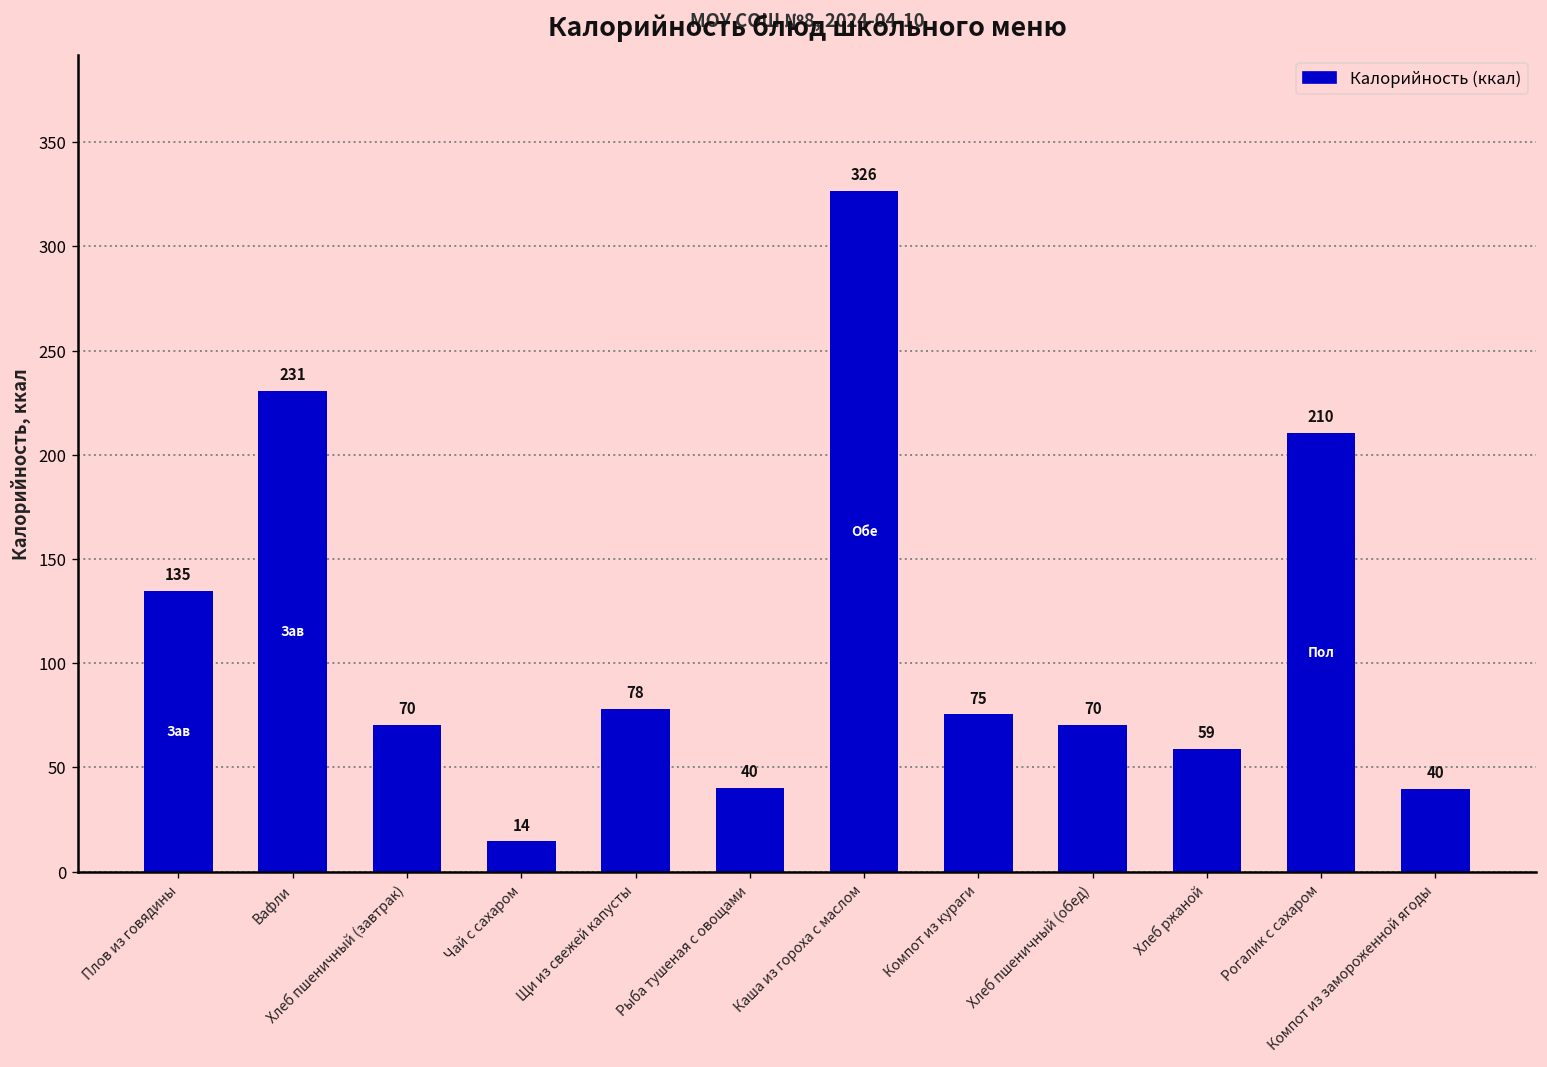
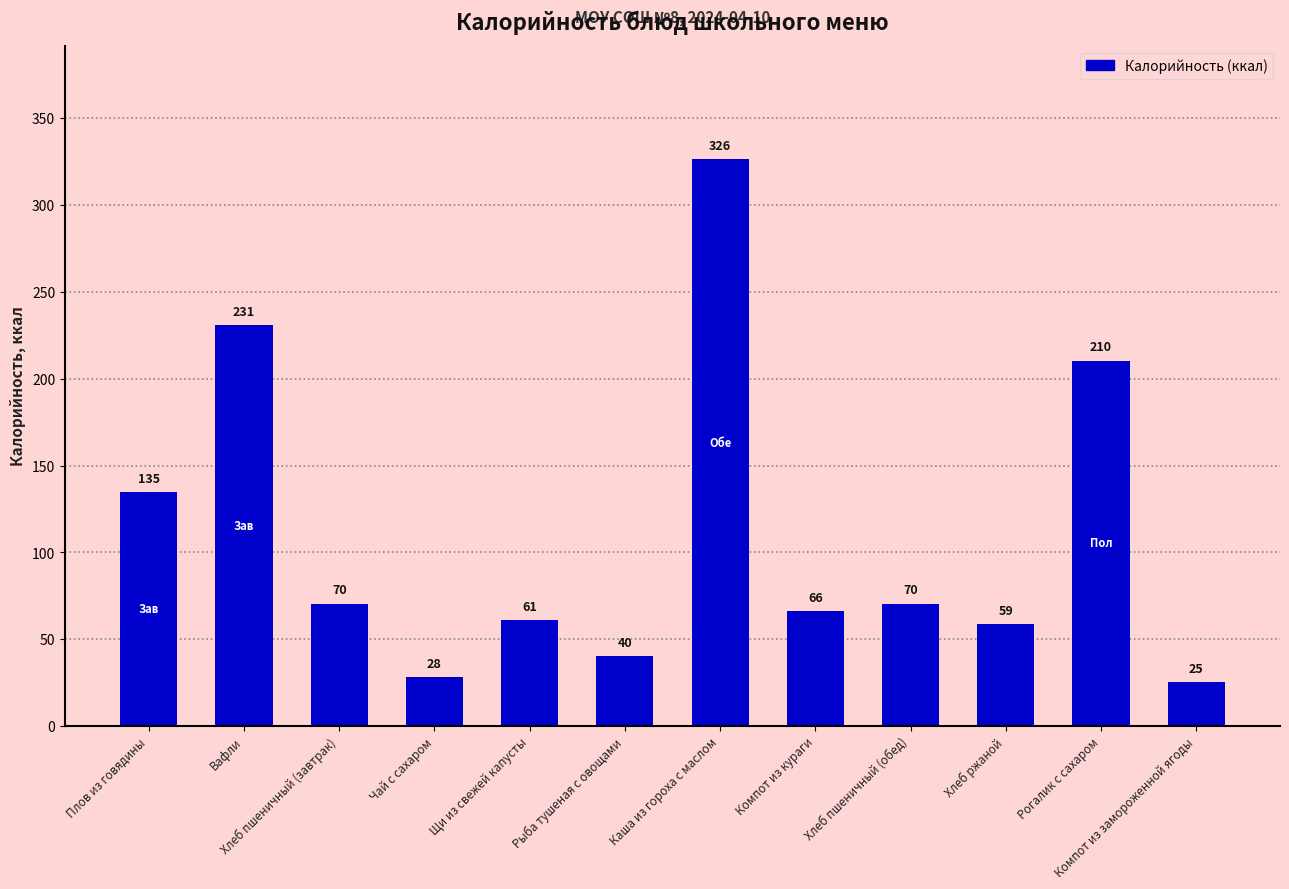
  {
    "Плов из говядины": 135,
    "Вафли": 231,
    "Хлеб пшеничный (завтрак)": 70,
-   "Чай с сахаром": 14,
-   "Щи из свежей капусты": 78,
+   "Чай с сахаром": 28,
+   "Щи из свежей капусты": 61,
    "Рыба тушеная с овощами": 40,
    "Каша из гороха с маслом": 326,
-   "Компот из кураги": 75,
+   "Компот из кураги": 66,
    "Хлеб пшеничный (обед)": 70,
    "Хлеб ржаной": 59,
    "Рогалик с сахаром": 210,
-   "Компот из замороженной ягоды": 40
+   "Компот из замороженной ягоды": 25
  }
